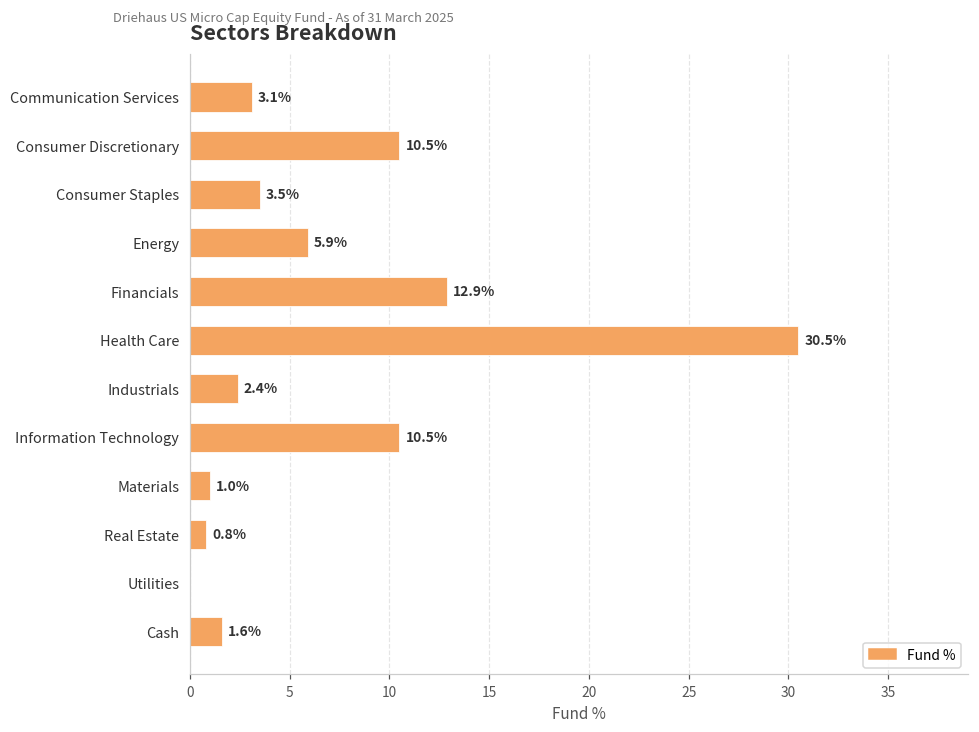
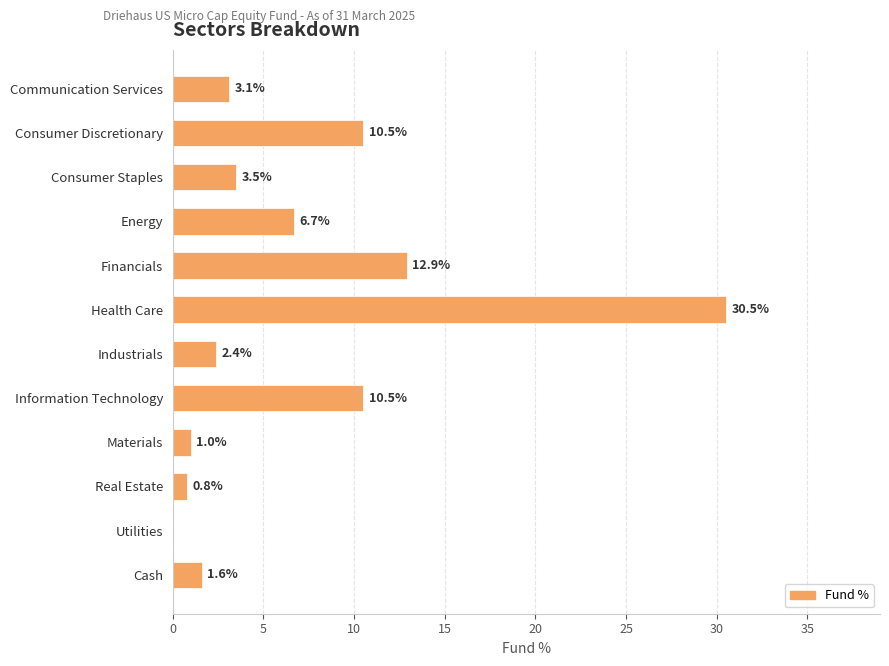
  {
    "Communication Services": "3.1%",
    "Consumer Discretionary": "10.5%",
    "Consumer Staples": "3.5%",
-   "Energy": "5.9%",
+   "Energy": "6.7%",
    "Financials": "12.9%",
    "Health Care": "30.5%",
    "Industrials": "2.4%",
    "Information Technology": "10.5%",
    "Materials": "1.0%",
    "Real Estate": "0.8%",
    "Cash": "1.6%"
  }
